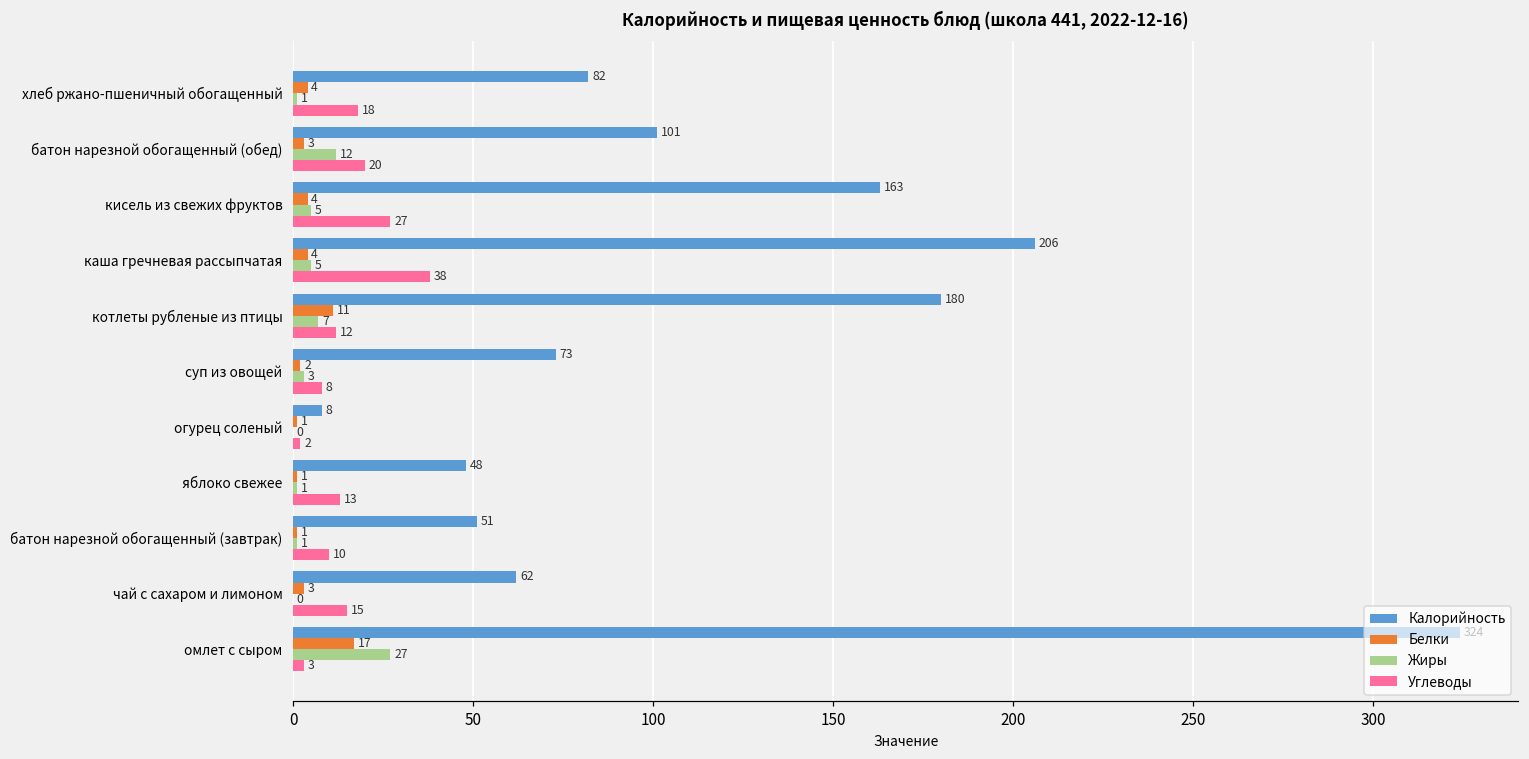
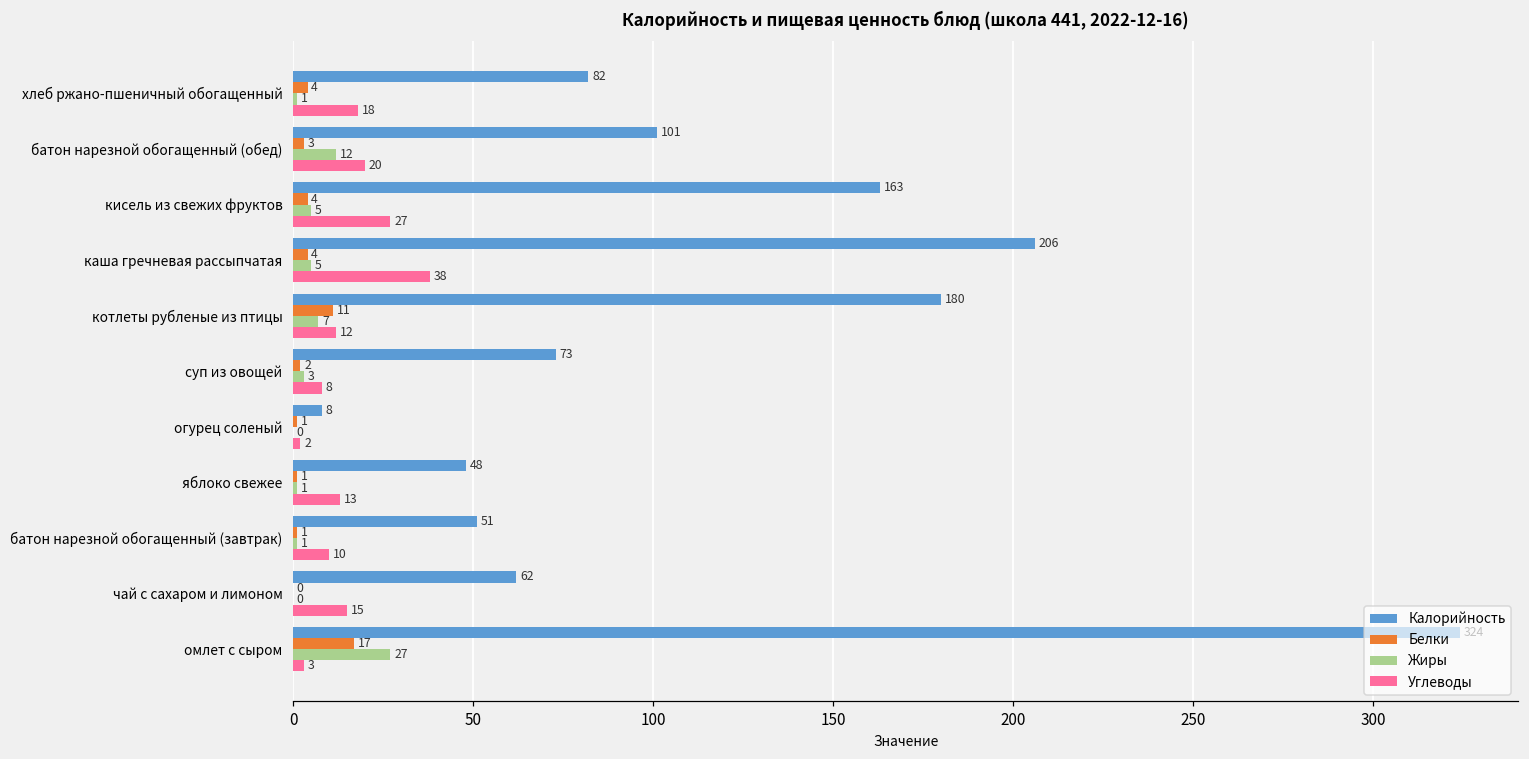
  {
    "Калорийность": {
      "хлеб ржано-пшеничный обогащенный": 82,
      "батон нарезной обогащенный (обед)": 101,
      "кисель из свежих фруктов": 163,
      "каша гречневая рассыпчатая": 206,
      "котлеты рубленые из птицы": 180,
      "суп из овощей": 73,
      "огурец соленый": 8,
      "яблоко свежее": 48,
      "батон нарезной обогащенный (завтрак)": 51,
      "чай с сахаром и лимоном": 62
    },
    "Белки": {
      "хлеб ржано-пшеничный обогащенный": 4,
      "батон нарезной обогащенный (обед)": 3,
      "кисель из свежих фруктов": 4,
      "каша гречневая рассыпчатая": 4,
      "котлеты рубленые из птицы": 11,
      "суп из овощей": 2,
      "огурец соленый": 1,
      "яблоко свежее": 1,
      "батон нарезной обогащенный (завтрак)": 1,
-     "чай с сахаром и лимоном": 3,
+     "чай с сахаром и лимоном": 0,
      "омлет с сыром": 17
    },
    "Жиры": {
      "хлеб ржано-пшеничный обогащенный": 1,
      "батон нарезной обогащенный (обед)": 12,
      "кисель из свежих фруктов": 5,
      "каша гречневая рассыпчатая": 5,
      "котлеты рубленые из птицы": 7,
      "суп из овощей": 3,
      "огурец соленый": 0,
      "яблоко свежее": 1,
      "батон нарезной обогащенный (завтрак)": 1,
      "чай с сахаром и лимоном": 0,
      "омлет с сыром": 27
    },
    "Углеводы": {
      "хлеб ржано-пшеничный обогащенный": 18,
      "батон нарезной обогащенный (обед)": 20,
      "кисель из свежих фруктов": 27,
      "каша гречневая рассыпчатая": 38,
      "котлеты рубленые из птицы": 12,
      "суп из овощей": 8,
      "огурец соленый": 2,
      "яблоко свежее": 13,
      "батон нарезной обогащенный (завтрак)": 10,
      "чай с сахаром и лимоном": 15,
      "омлет с сыром": 3
    }
  }
